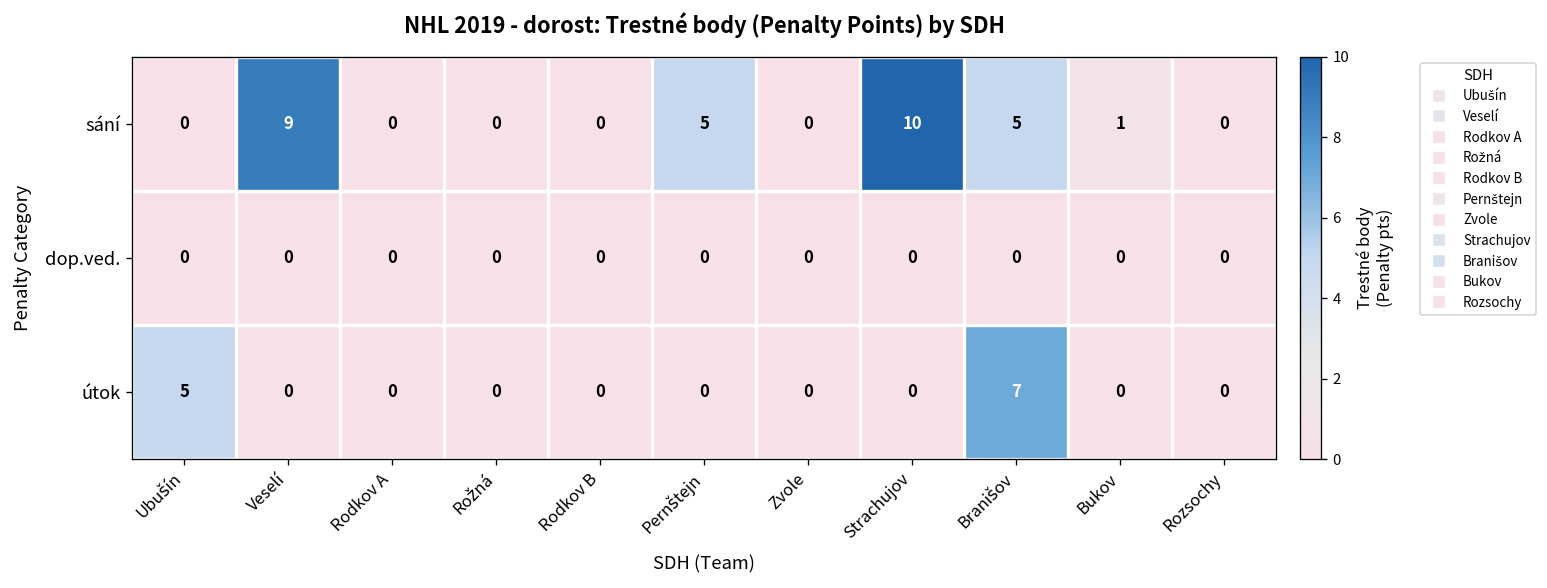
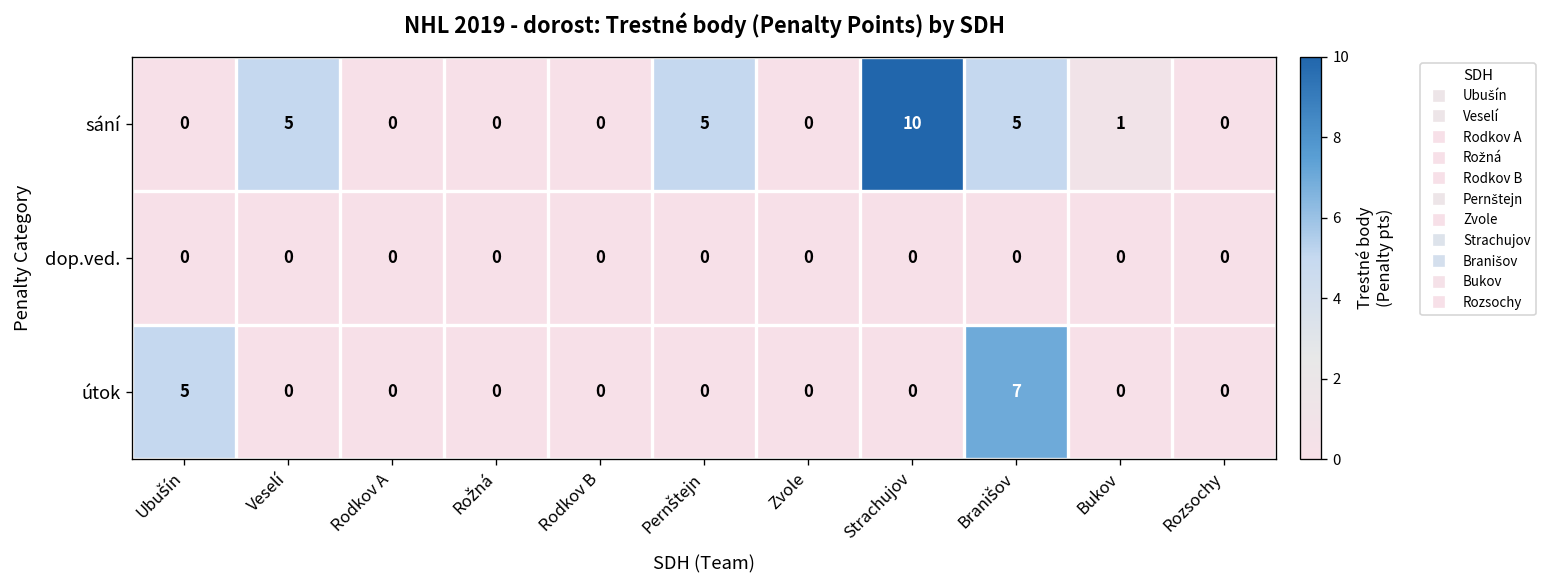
  {
    "sání": {
      "Ubušín": 0,
-     "Veselí": 9,
+     "Veselí": 5,
      "Rodkov A": 0,
      "Rožná": 0,
      "Rodkov B": 0,
      "Pernštejn": 5,
      "Zvole": 0,
      "Strachujov": 10,
      "Branišov": 5,
      "Bukov": 1,
      "Rozsochy": 0
    },
    "dop.ved.": {
      "Ubušín": 0,
      "Veselí": 0,
      "Rodkov A": 0,
      "Rožná": 0,
      "Rodkov B": 0,
      "Pernštejn": 0,
      "Zvole": 0,
      "Strachujov": 0,
      "Branišov": 0,
      "Bukov": 0,
      "Rozsochy": 0
    },
    "útok": {
      "Ubušín": 5,
      "Veselí": 0,
      "Rodkov A": 0,
      "Rožná": 0,
      "Rodkov B": 0,
      "Pernštejn": 0,
      "Zvole": 0,
      "Strachujov": 0,
      "Branišov": 7,
      "Bukov": 0,
      "Rozsochy": 0
    }
  }
